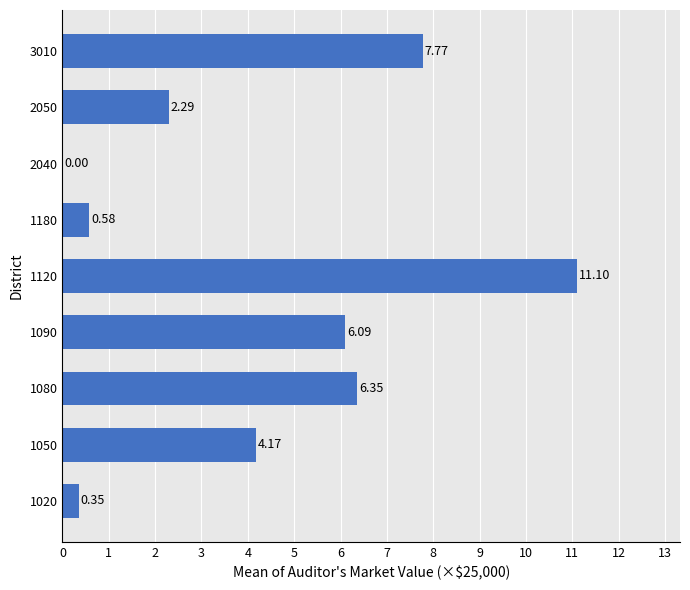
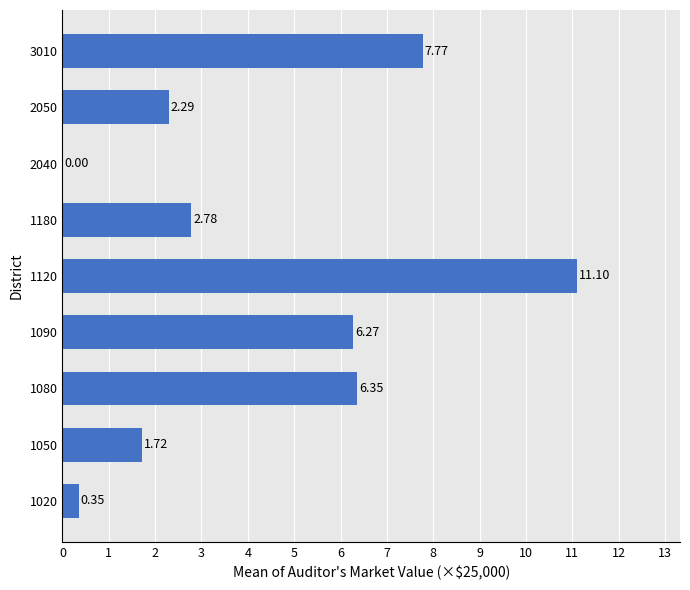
  {
    "3010": 7.77,
    "2050": 2.29,
    "2040": 0.00,
-   "1180": 0.58,
+   "1180": 2.78,
    "1120": 11.10,
-   "1090": 6.09,
+   "1090": 6.27,
    "1080": 6.35,
-   "1050": 4.17,
+   "1050": 1.72,
    "1020": 0.35
  }
